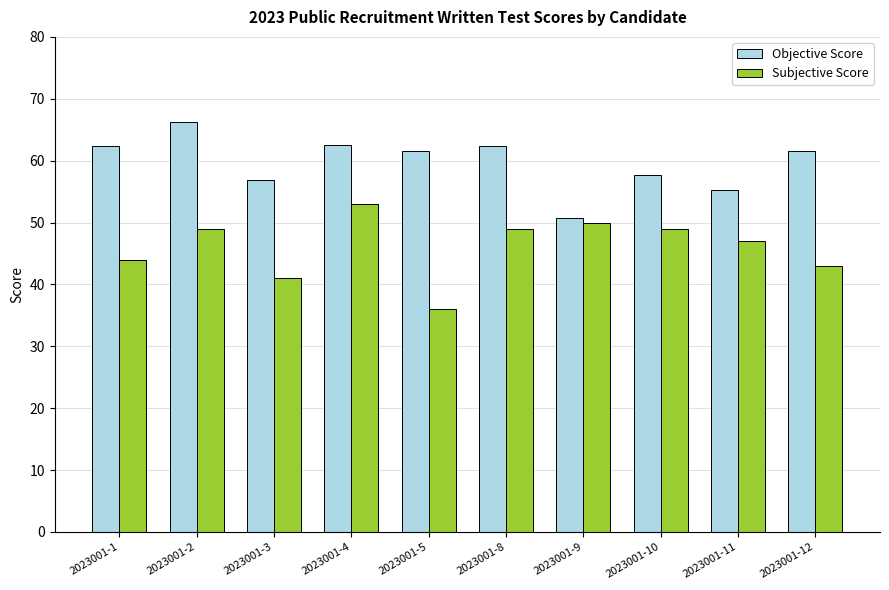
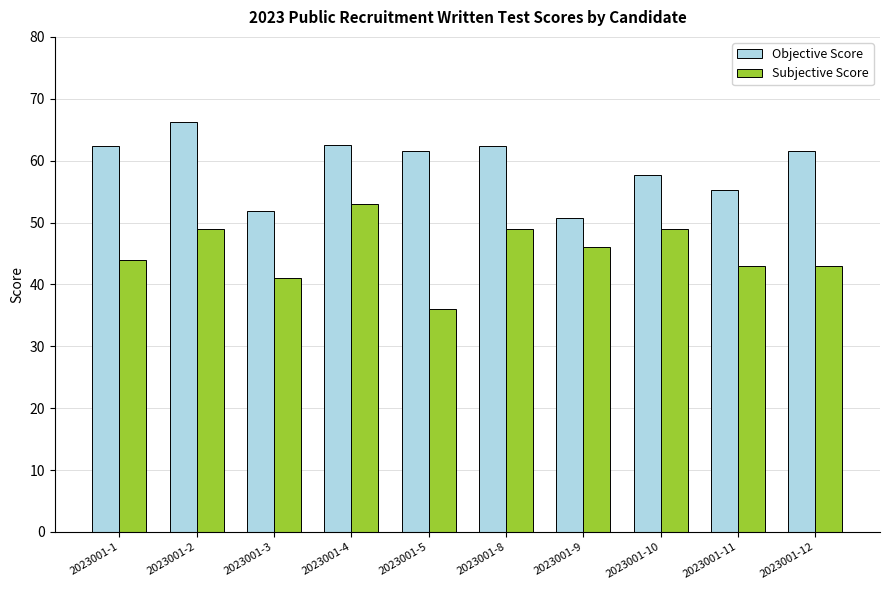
  {
    "Objective Score": {
      "2023001-1": 62,
      "2023001-2": 66,
-     "2023001-3": 57,
+     "2023001-3": 52,
      "2023001-4": 63,
      "2023001-5": 62,
      "2023001-8": 62,
      "2023001-9": 51,
      "2023001-10": 58,
      "2023001-11": 55,
      "2023001-12": 62
    },
    "Subjective Score": {
      "2023001-1": 44,
      "2023001-2": 49,
      "2023001-3": 41,
      "2023001-4": 53,
      "2023001-5": 36,
      "2023001-8": 49,
-     "2023001-9": 50,
+     "2023001-9": 46,
      "2023001-10": 49,
-     "2023001-11": 47,
+     "2023001-11": 43,
      "2023001-12": 43
    }
  }
